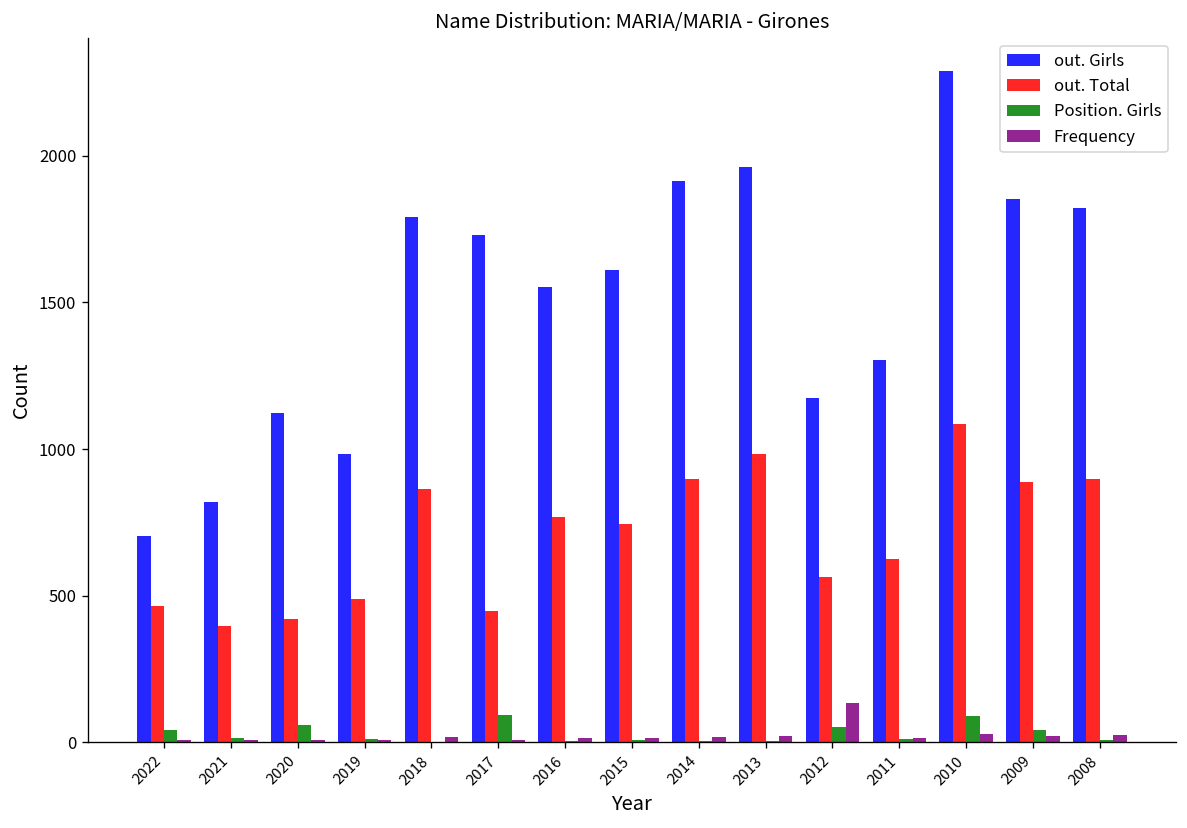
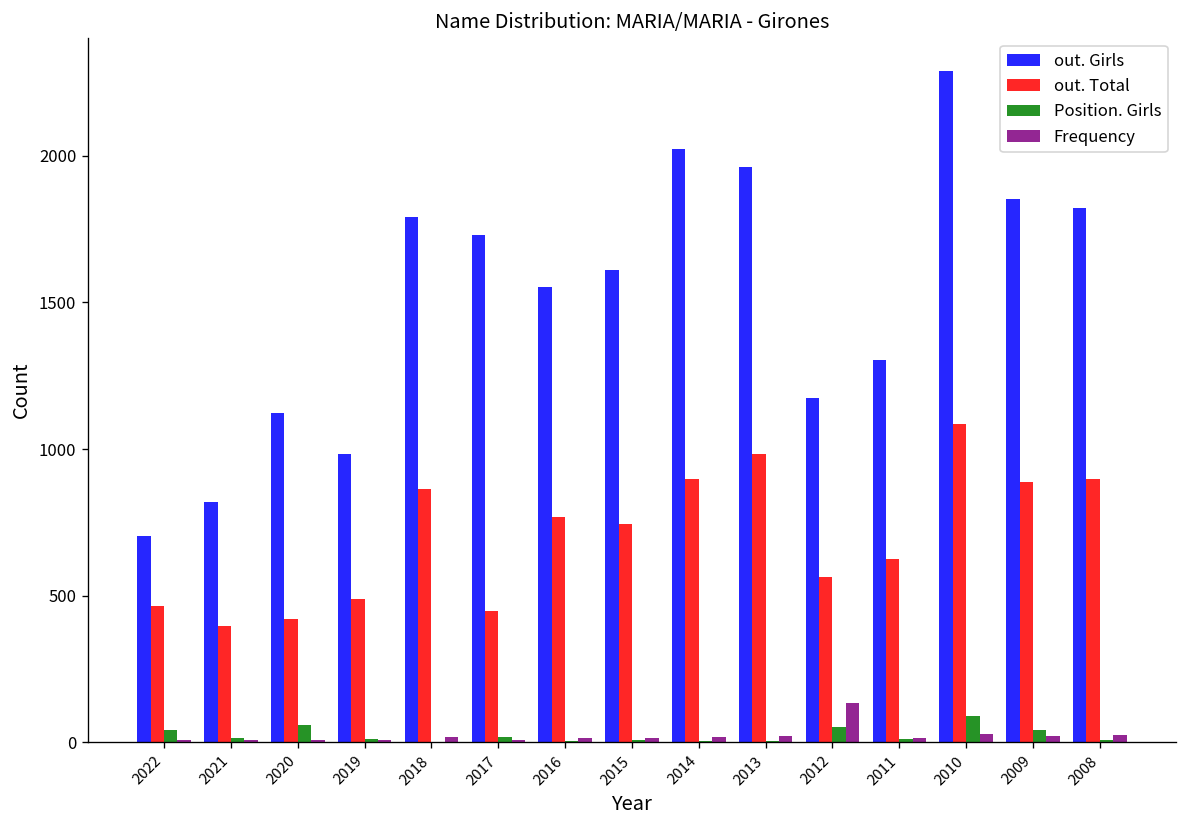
  {
    "out. Girls": {
      "2022": 700,
      "2021": 820,
      "2020": 1120,
      "2019": 980,
      "2018": 1790,
      "2017": 1730,
      "2016": 1550,
      "2015": 1610,
-     "2014": 1910,
+     "2014": 2020,
      "2013": 1960,
      "2012": 1170,
      "2011": 1300,
      "2010": 2290,
      "2009": 1850,
      "2008": 1820
    },
    "out. Total": {
      "2022": 460,
      "2021": 400,
      "2020": 420,
      "2019": 490,
      "2018": 860,
      "2017": 450,
      "2016": 770,
      "2015": 750,
      "2014": 900,
      "2013": 980,
      "2012": 560,
      "2011": 620,
      "2010": 1090,
      "2009": 890,
      "2008": 900
    },
    "Position. Girls": {
      "2022": 40,
      "2021": 20,
      "2020": 60,
      "2019": 10,
-     "2017": 90,
+     "2017": 20,
      "2012": 50,
      "2011": 10,
      "2010": 90,
      "2009": 40
    },
    "Frequency": {
      "2018": 20,
      "2016": 20,
      "2015": 20,
      "2014": 20,
      "2013": 20,
      "2012": 140,
      "2011": 20,
      "2010": 30,
      "2009": 20,
      "2008": 20
    }
  }
